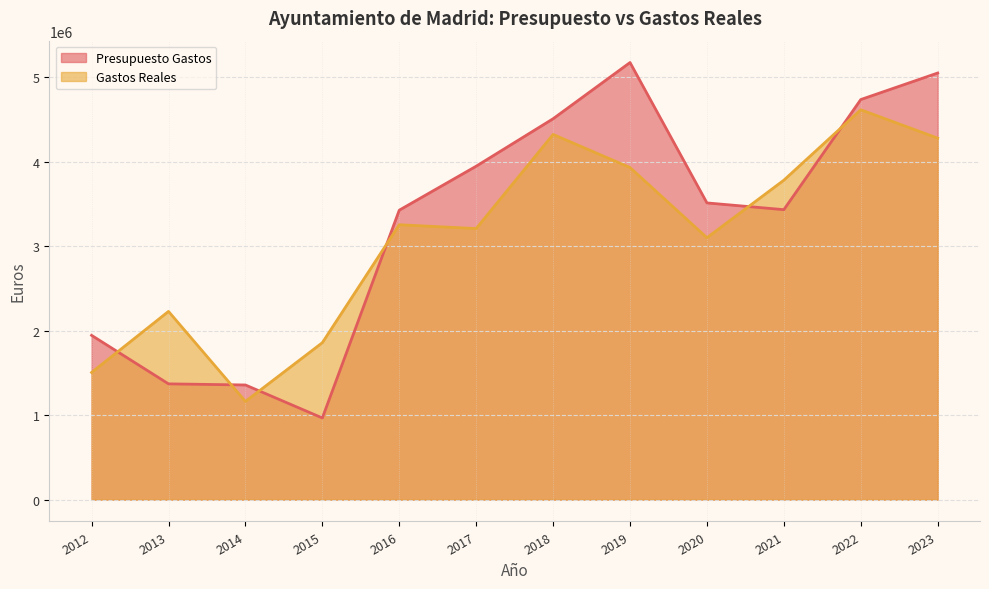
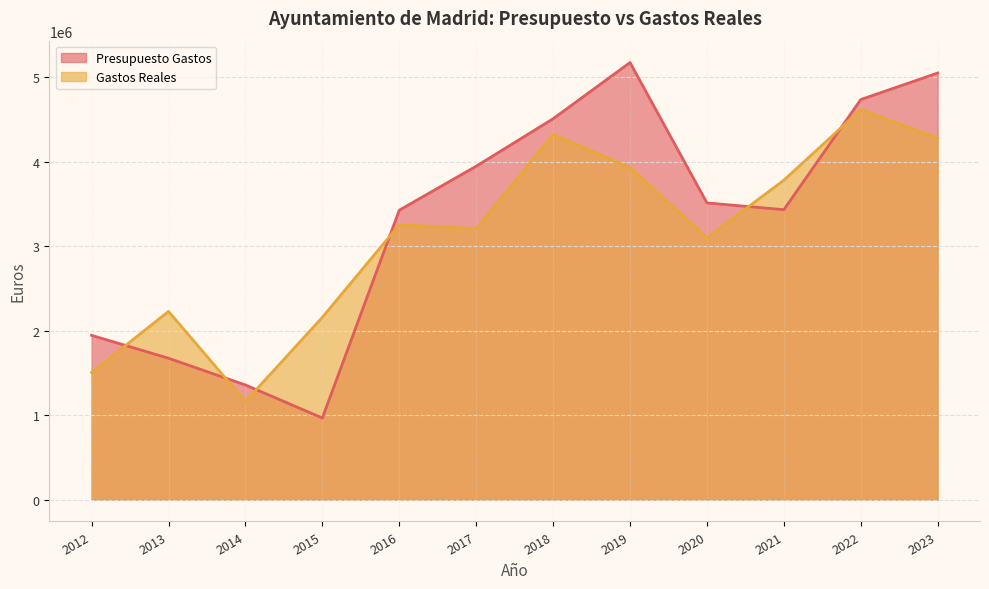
  {
    "Presupuesto Gastos": {
      "2012": 1900000,
-     "2013": 1400000,
+     "2013": 1700000,
      "2014": 1400000,
      "2015": 1000000,
      "2016": 3400000,
      "2017": 3900000,
      "2018": 4500000,
      "2019": 5200000,
      "2020": 3500000,
      "2021": 3400000,
      "2022": 4700000,
      "2023": 5000000
    },
    "Gastos Reales": {
      "2012": 1500000,
      "2013": 2200000,
      "2014": 1200000,
-     "2015": 1900000,
+     "2015": 2200000,
      "2016": 3300000,
      "2017": 3200000,
      "2018": 4300000,
      "2019": 3900000,
      "2020": 3100000,
      "2021": 3800000,
      "2022": 4600000,
      "2023": 4300000
    }
  }
